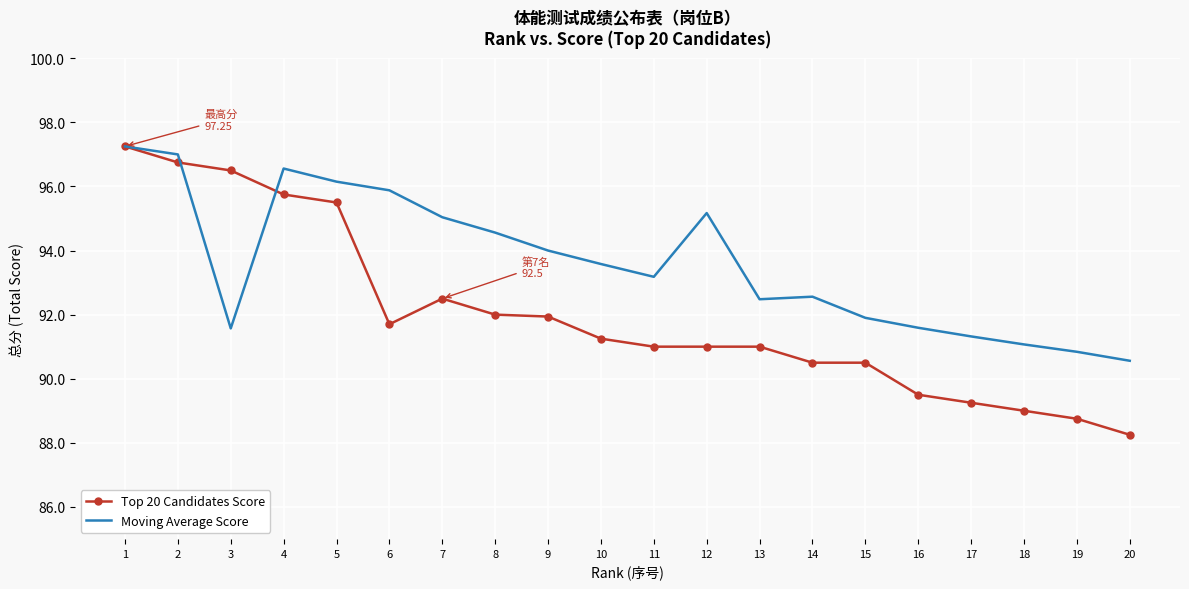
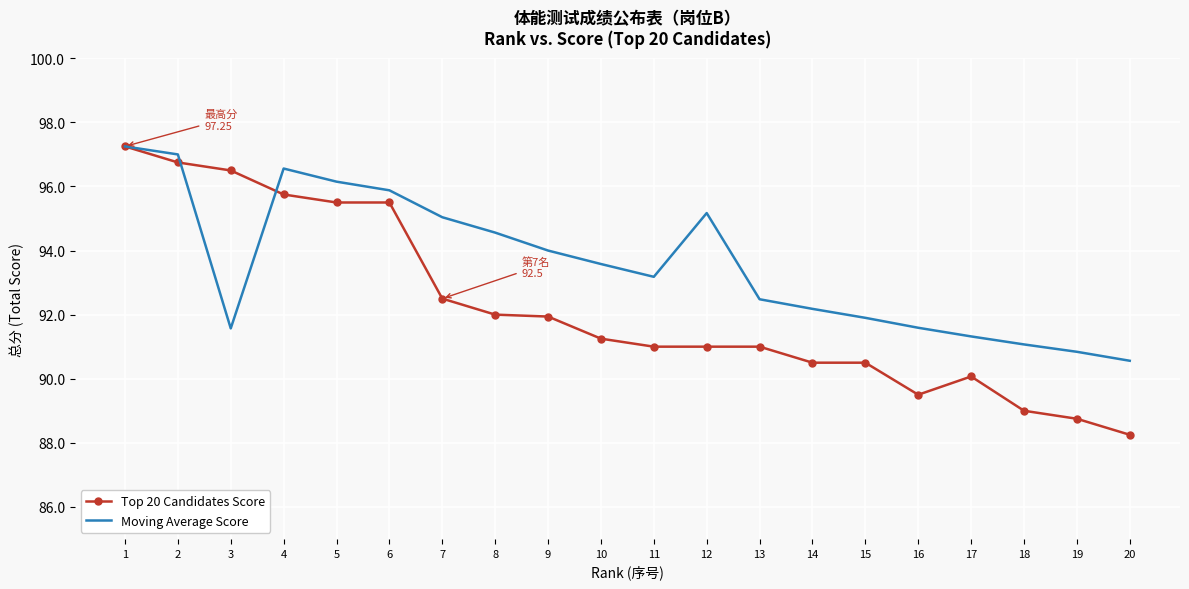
  {
    "Top 20 Candidates Score": {
      "2": 96.8,
      "3": 96.5,
      "4": 95.8,
      "5": 95.5,
-     "6": 91.7,
+     "6": 95.5,
      "8": 92.0,
      "9": 91.9,
      "10": 91.3,
      "11": 91.0,
      "12": 91.0,
      "13": 91.0,
      "14": 90.5,
      "15": 90.5,
      "16": 89.5,
-     "17": 89.3,
+     "17": 90.1,
      "18": 89.0,
      "19": 88.8,
      "20": 88.3
    },
    "Moving Average Score": {
      "2": 97.0,
      "3": 91.6,
      "4": 96.6,
      "5": 96.2,
      "6": 95.9,
      "7": 95.0,
      "8": 94.6,
      "9": 94.0,
      "10": 93.6,
      "11": 93.2,
      "12": 95.2,
      "13": 92.5,
-     "14": 92.6,
+     "14": 92.2,
      "15": 91.9,
      "16": 91.6,
      "17": 91.3,
      "18": 91.1,
      "19": 90.8,
      "20": 90.6
    }
  }
